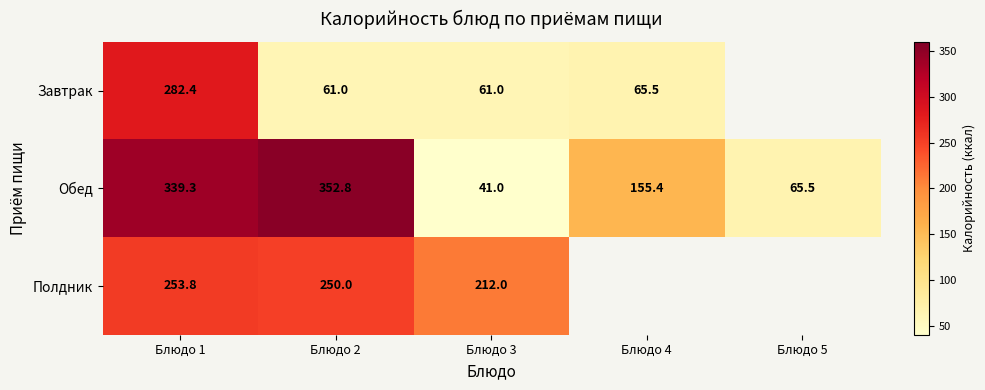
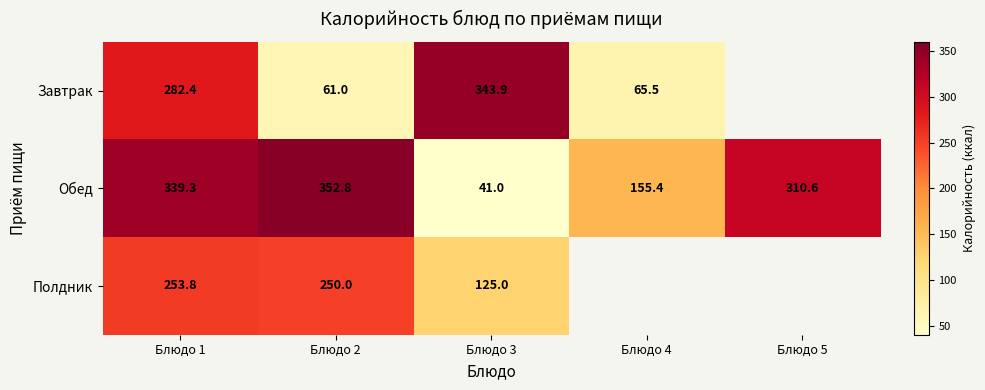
  {
    "Завтрак": {
      "Блюдо 1": 282.4,
      "Блюдо 2": 61.0,
-     "Блюдо 3": 61.0,
+     "Блюдо 3": 343.9,
      "Блюдо 4": 65.5
    },
    "Обед": {
      "Блюдо 1": 339.3,
      "Блюдо 2": 352.8,
      "Блюдо 3": 41.0,
      "Блюдо 4": 155.4,
-     "Блюдо 5": 65.5
+     "Блюдо 5": 310.6
    },
    "Полдник": {
      "Блюдо 1": 253.8,
      "Блюдо 2": 250.0,
-     "Блюдо 3": 212.0
+     "Блюдо 3": 125.0
    }
  }
